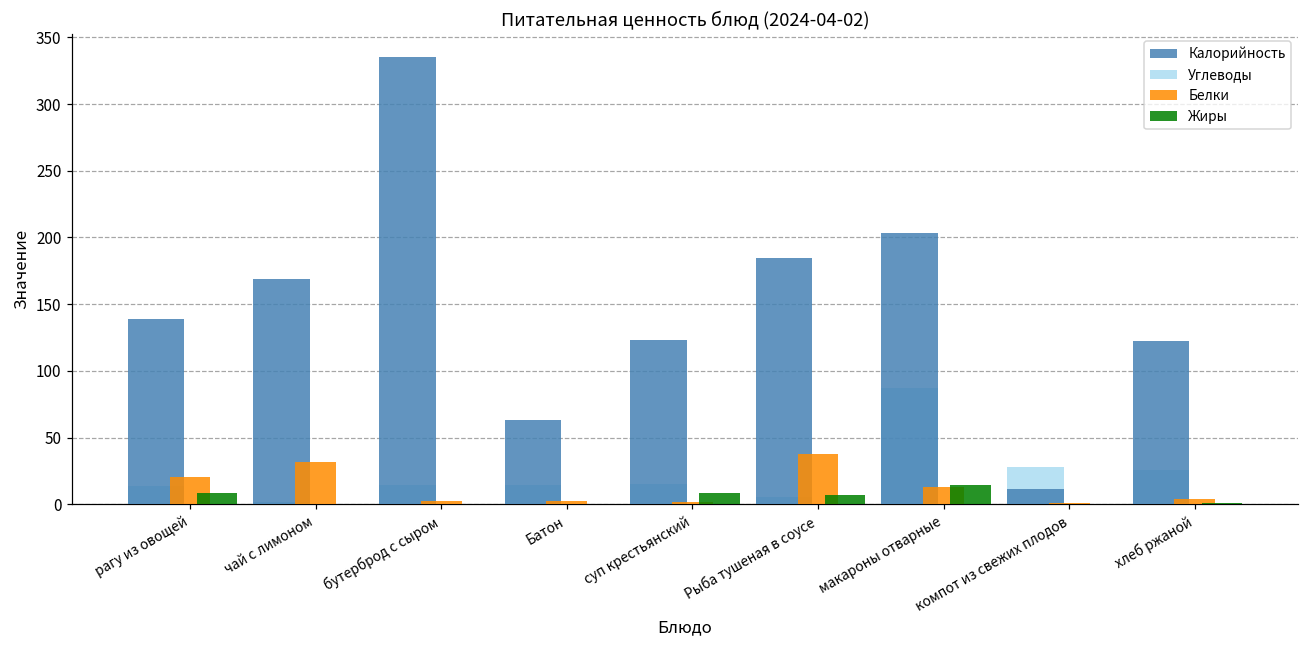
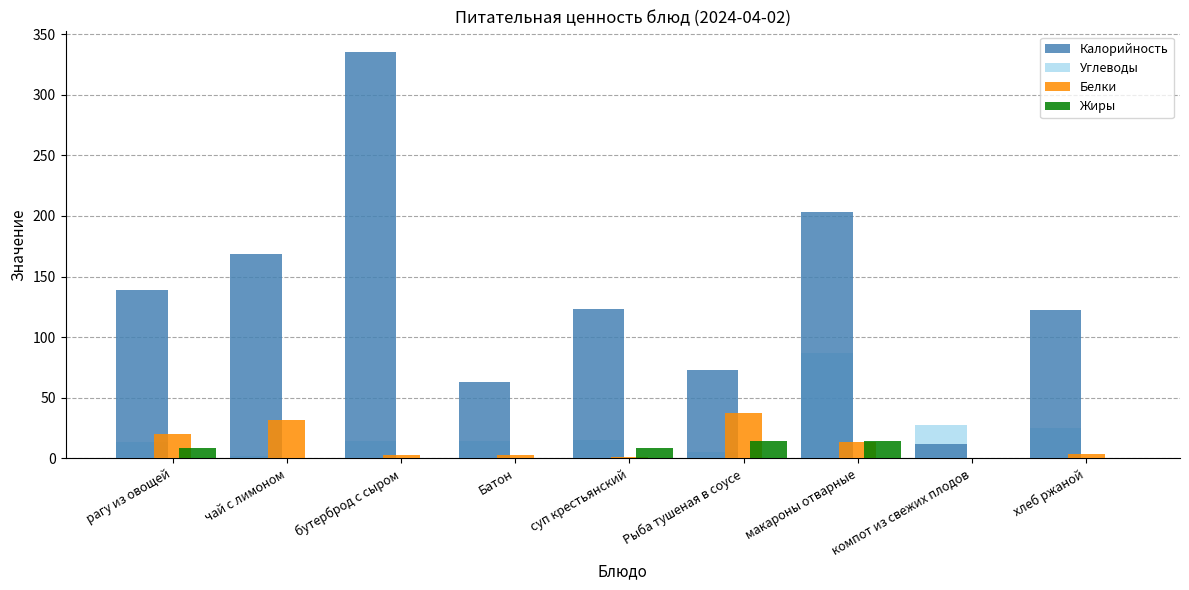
  {
    "Калорийность": {
      "рагу из овощей": 139,
      "чай с лимоном": 169,
      "бутерброд с сыром": 335,
      "Батон": 63,
      "суп крестьянский": 123,
-     "Рыба тушеная в соусе": 185,
+     "Рыба тушеная в соусе": 73,
      "макароны отварные": 203,
      "хлеб ржаной": 122
    },
    "Углеводы": {
      "компот из свежих плодов": 28
    },
    "Белки": {
      "рагу из овощей": 20,
      "чай с лимоном": 32,
      "бутерброд с сыром": 2,
      "Батон": 2,
      "Рыба тушеная в соусе": 37,
      "макароны отварные": 13,
      "хлеб ржаной": 4
    },
    "Жиры": {
      "рагу из овощей": 9,
      "суп крестьянский": 8,
-     "Рыба тушеная в соусе": 7,
+     "Рыба тушеная в соусе": 14,
      "макароны отварные": 14,
      "компот из свежих плодов": 0
    }
  }
